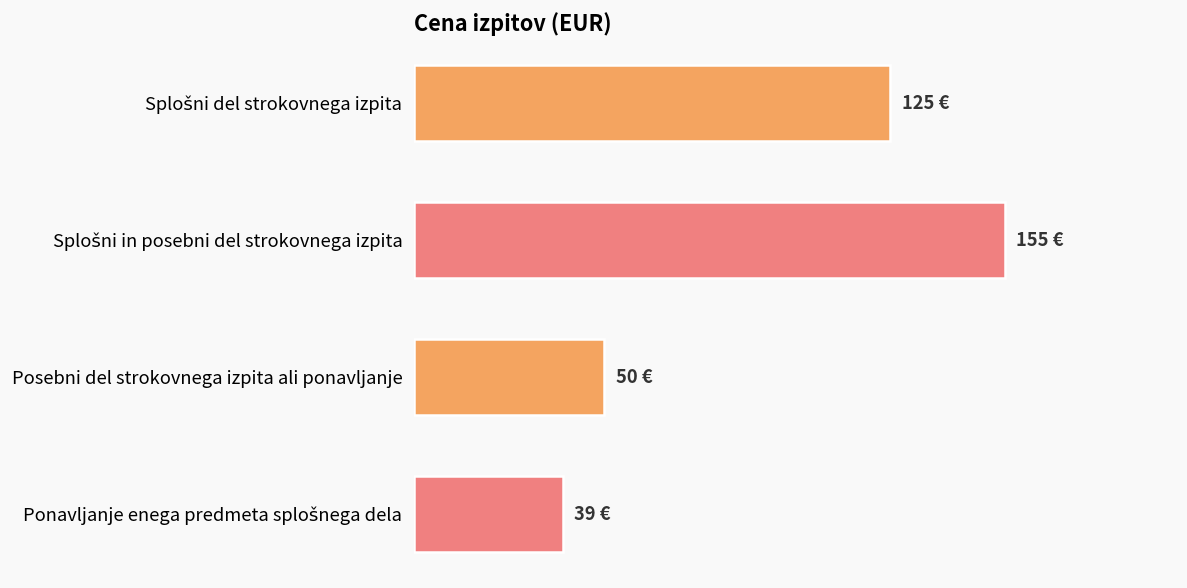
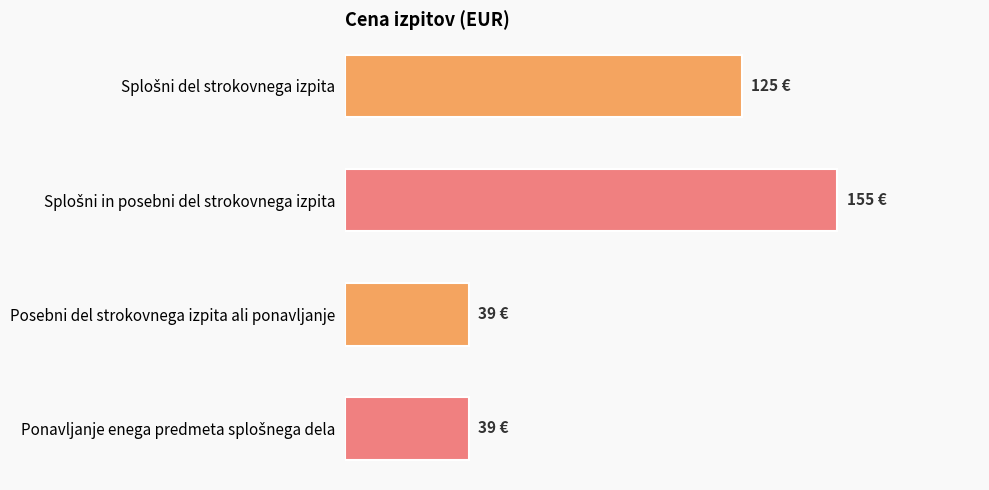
  {
    "Splošni del strokovnega izpita": 125,
    "Splošni in posebni del strokovnega izpita": 155,
-   "Posebni del strokovnega izpita ali ponavljanje": 50,
+   "Posebni del strokovnega izpita ali ponavljanje": 39,
    "Ponavljanje enega predmeta splošnega dela": 39
  }
